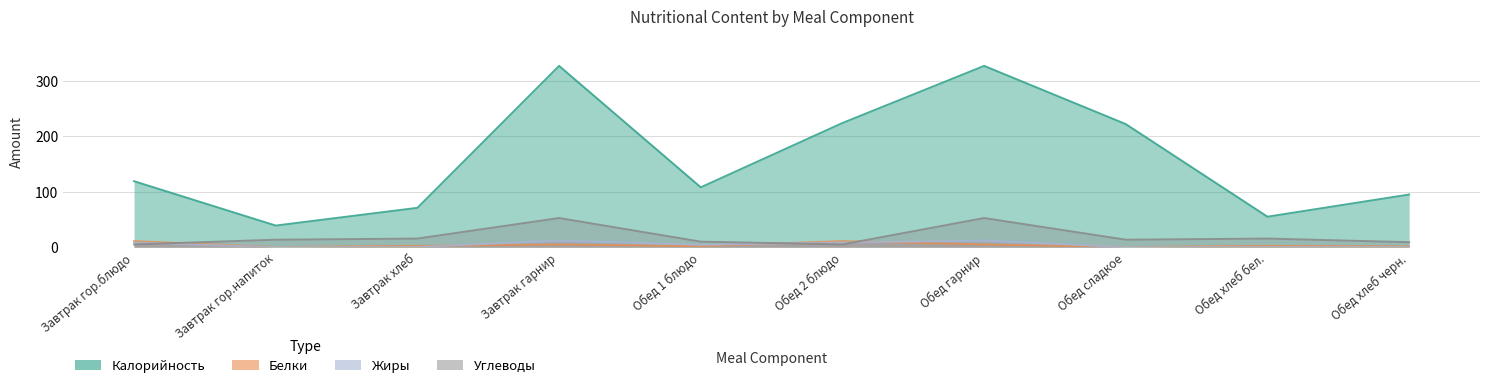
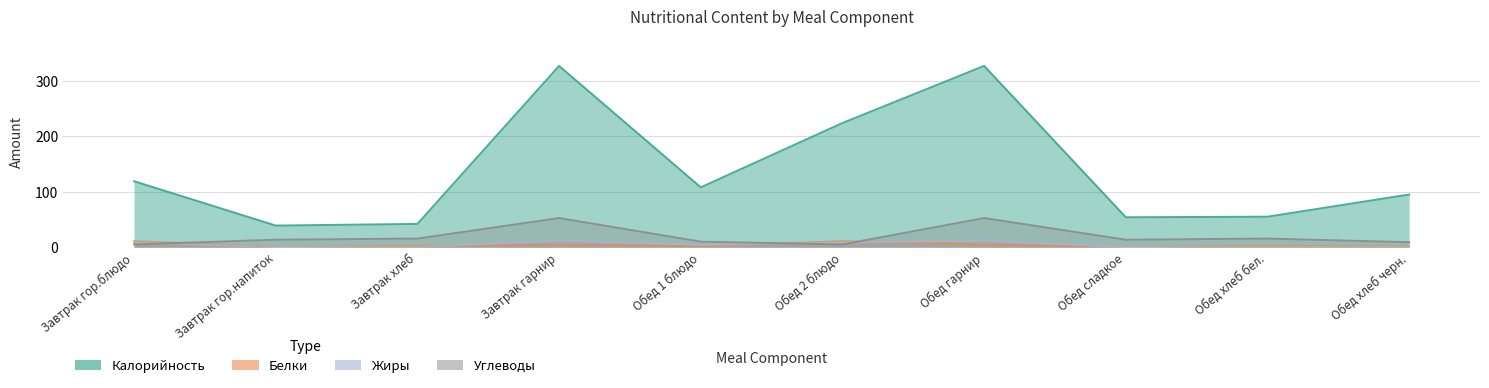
  {
    "Калорийность": {
      "Завтрак гор.блюдо": 120,
      "Завтрак гор.напиток": 40,
-     "Завтрак хлеб": 70,
+     "Завтрак хлеб": 40,
      "Завтрак гарнир": 330,
      "Обед 1 блюдо": 110,
      "Обед 2 блюдо": 220,
      "Обед гарнир": 330,
-     "Обед сладкое": 220,
+     "Обед сладкое": 50,
      "Обед хлеб бел.": 60,
      "Обед хлеб черн.": 100
    },
    "Белки": {
      "Завтрак гарнир": 10,
      "Обед гарнир": 10
    }
  }
